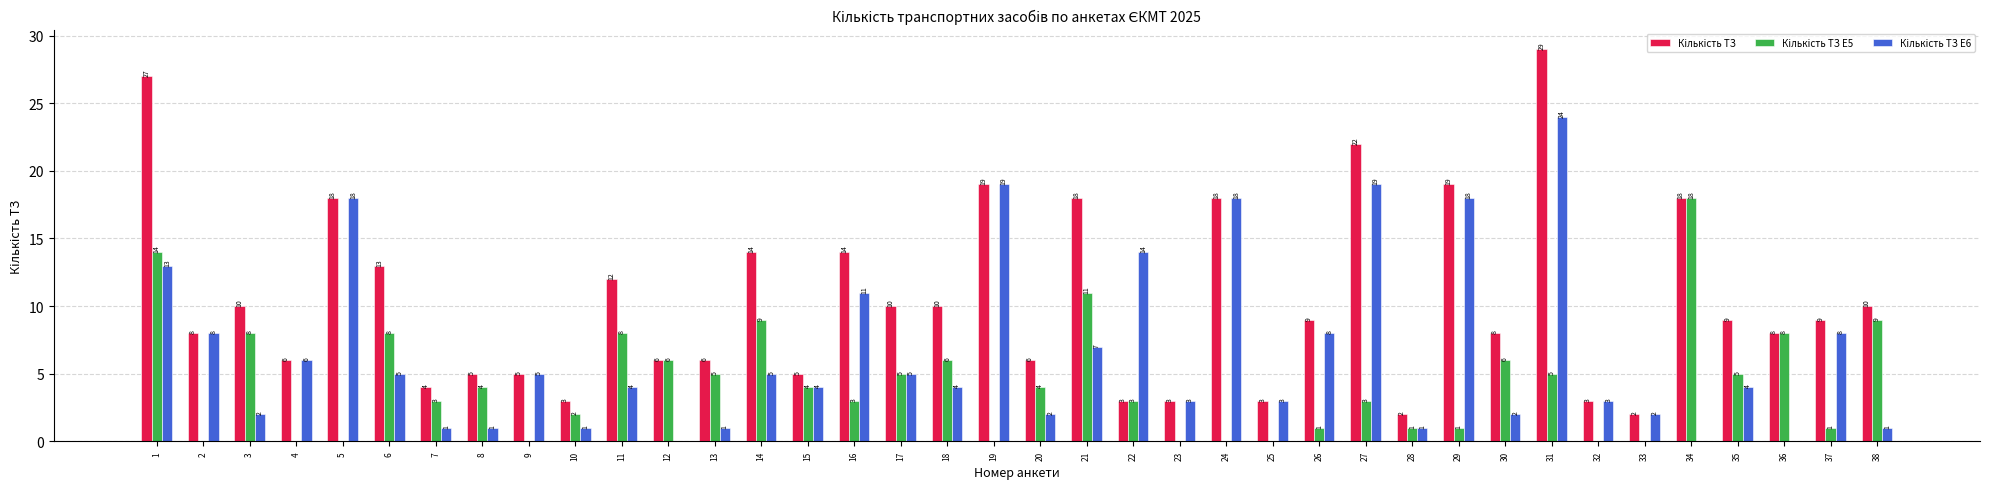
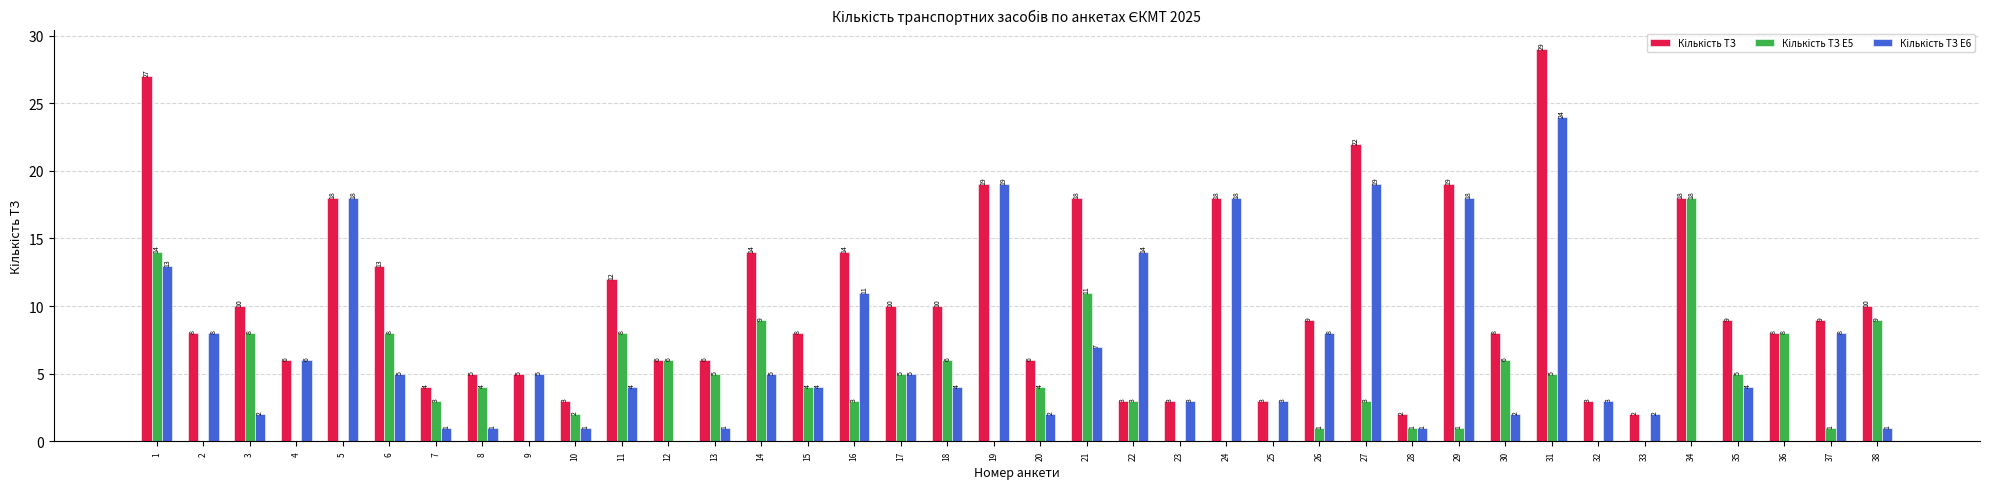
  {
    "Кількість ТЗ": {
      "1": 27,
      "2": 8,
      "3": 10,
      "4": 6,
      "5": 18,
      "6": 13,
      "7": 4,
      "8": 5,
      "9": 5,
      "10": 3,
      "11": 12,
      "12": 6,
      "13": 6,
      "14": 14,
-     "15": 5,
+     "15": 8,
      "16": 14,
      "17": 10,
      "18": 10,
      "19": 19,
      "20": 6,
      "21": 18,
      "22": 3,
      "23": 3,
      "24": 18,
      "25": 3,
      "26": 9,
      "27": 22,
      "28": 2,
      "29": 19,
      "30": 8,
      "31": 29,
      "32": 3,
      "33": 2,
      "34": 18,
      "35": 9,
      "36": 8,
      "37": 9,
      "38": 10
    },
    "Кількість ТЗ E5": {
      "1": 14,
      "3": 8,
      "6": 8,
      "7": 3,
      "8": 4,
      "10": 2,
      "11": 8,
      "12": 6,
      "13": 5,
      "14": 9,
      "15": 4,
      "16": 3,
      "17": 5,
      "18": 6,
      "20": 4,
      "21": 11,
      "22": 3,
      "26": 1,
      "27": 3,
      "28": 1,
      "29": 1,
      "30": 6,
      "31": 5,
      "34": 18,
      "35": 5,
      "36": 8,
      "37": 1,
      "38": 9
    },
    "Кількість ТЗ E6": {
      "1": 13,
      "2": 8,
      "3": 2,
      "4": 6,
      "5": 18,
      "6": 5,
      "7": 1,
      "8": 1,
      "9": 5,
      "10": 1,
      "11": 4,
      "13": 1,
      "14": 5,
      "15": 4,
      "16": 11,
      "17": 5,
      "18": 4,
      "19": 19,
      "20": 2,
      "21": 7,
      "22": 14,
      "23": 3,
      "24": 18,
      "25": 3,
      "26": 8,
      "27": 19,
      "28": 1,
      "29": 18,
      "30": 2,
      "31": 24,
      "32": 3,
      "33": 2,
      "35": 4,
      "37": 8,
      "38": 1
    }
  }
